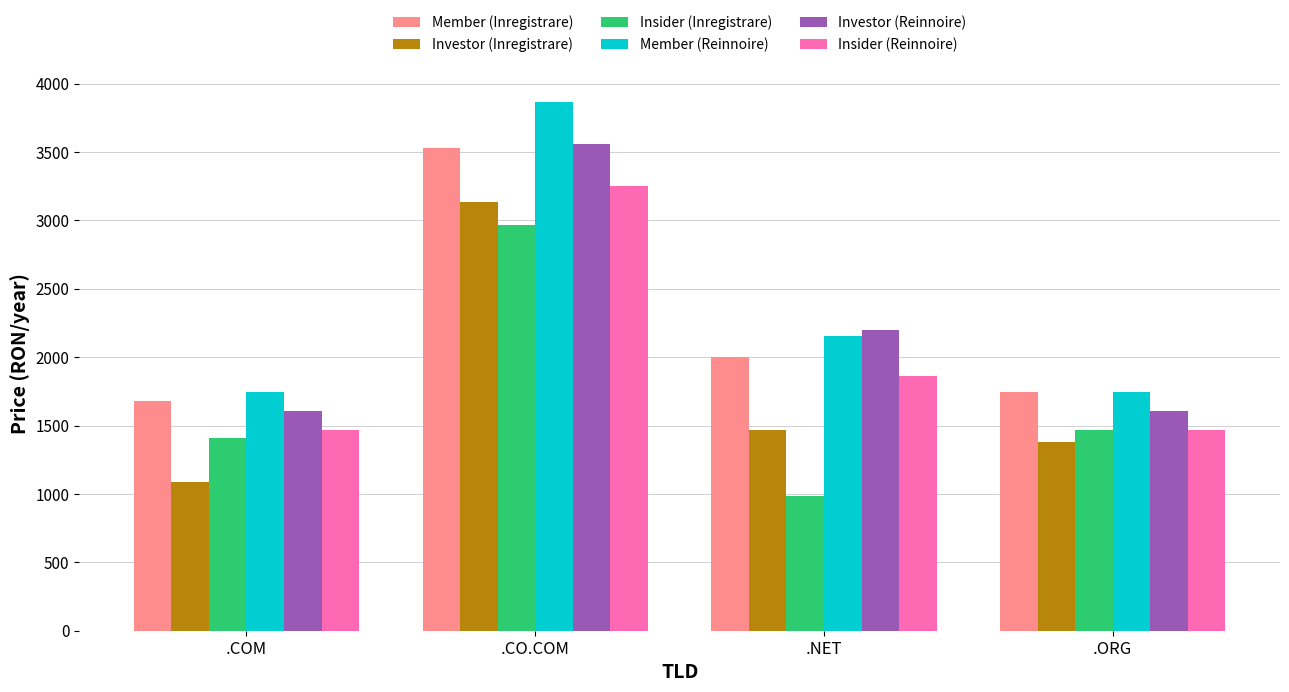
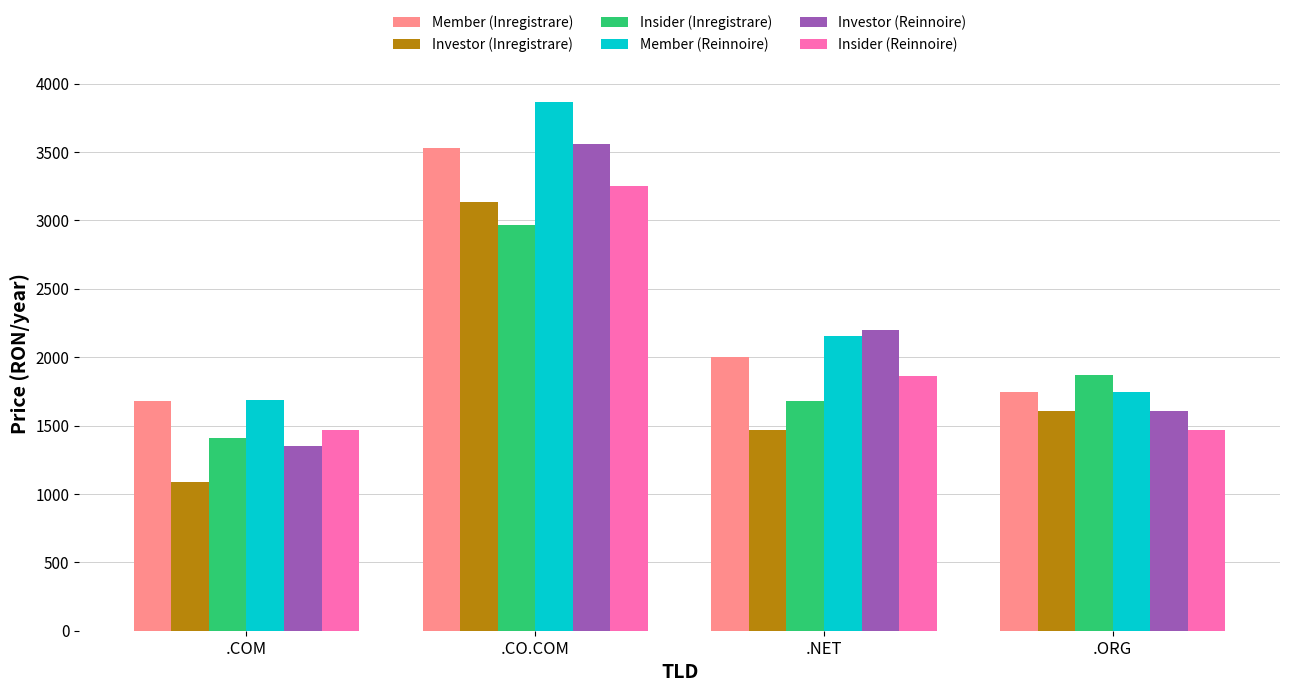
  {
    "Investor (Inregistrare)": {
      ".COM": 1080,
      ".CO.COM": 3140,
      ".NET": 1470,
-     ".ORG": 1380
+     ".ORG": 1610
    },
    "Insider (Inregistrare)": {
      ".COM": 1410,
      ".CO.COM": 2970,
-     ".NET": 980,
-     ".ORG": 1470
+     ".NET": 1680,
+     ".ORG": 1870
    },
    "Member (Reinnoire)": {
-     ".COM": 1750,
+     ".COM": 1690,
      ".CO.COM": 3870,
      ".NET": 2160,
      ".ORG": 1750
    },
    "Investor (Reinnoire)": {
-     ".COM": 1610,
+     ".COM": 1350,
      ".CO.COM": 3560,
      ".NET": 2200,
      ".ORG": 1610
    }
  }
